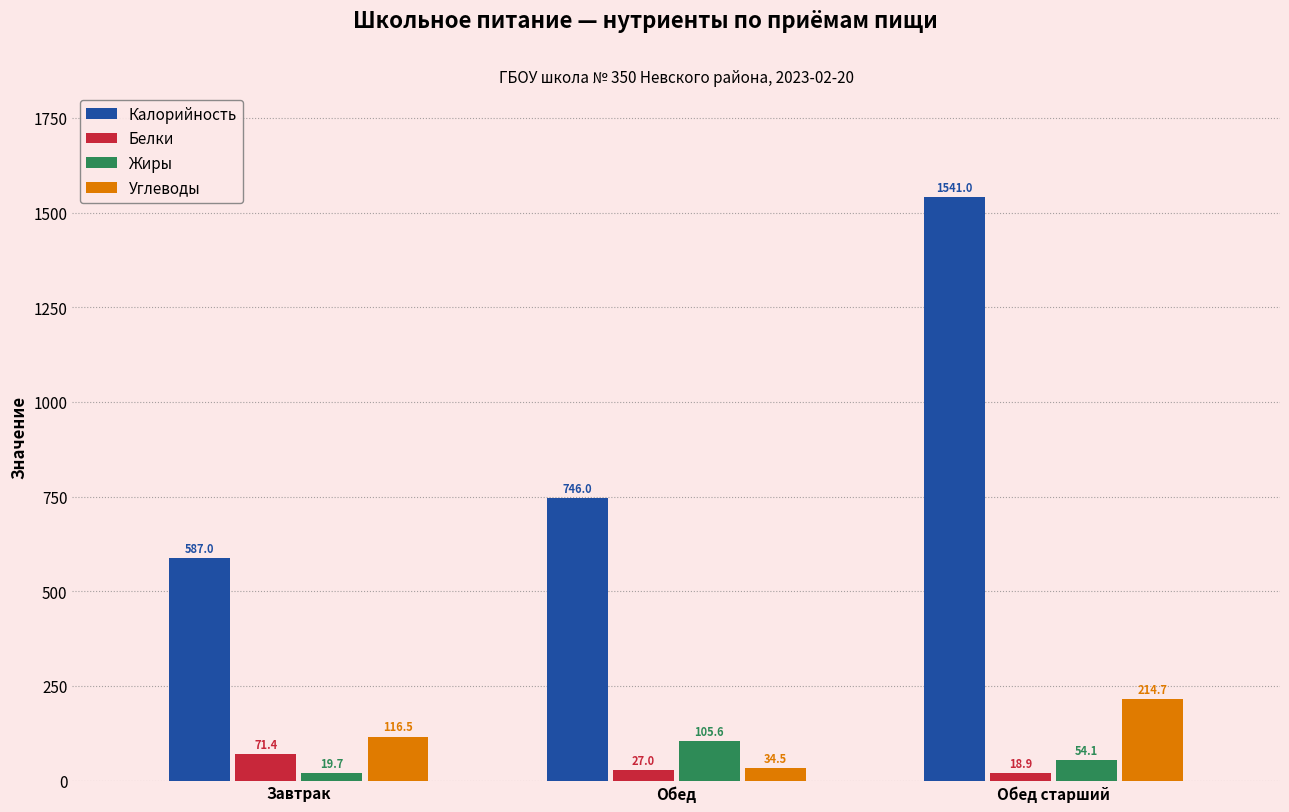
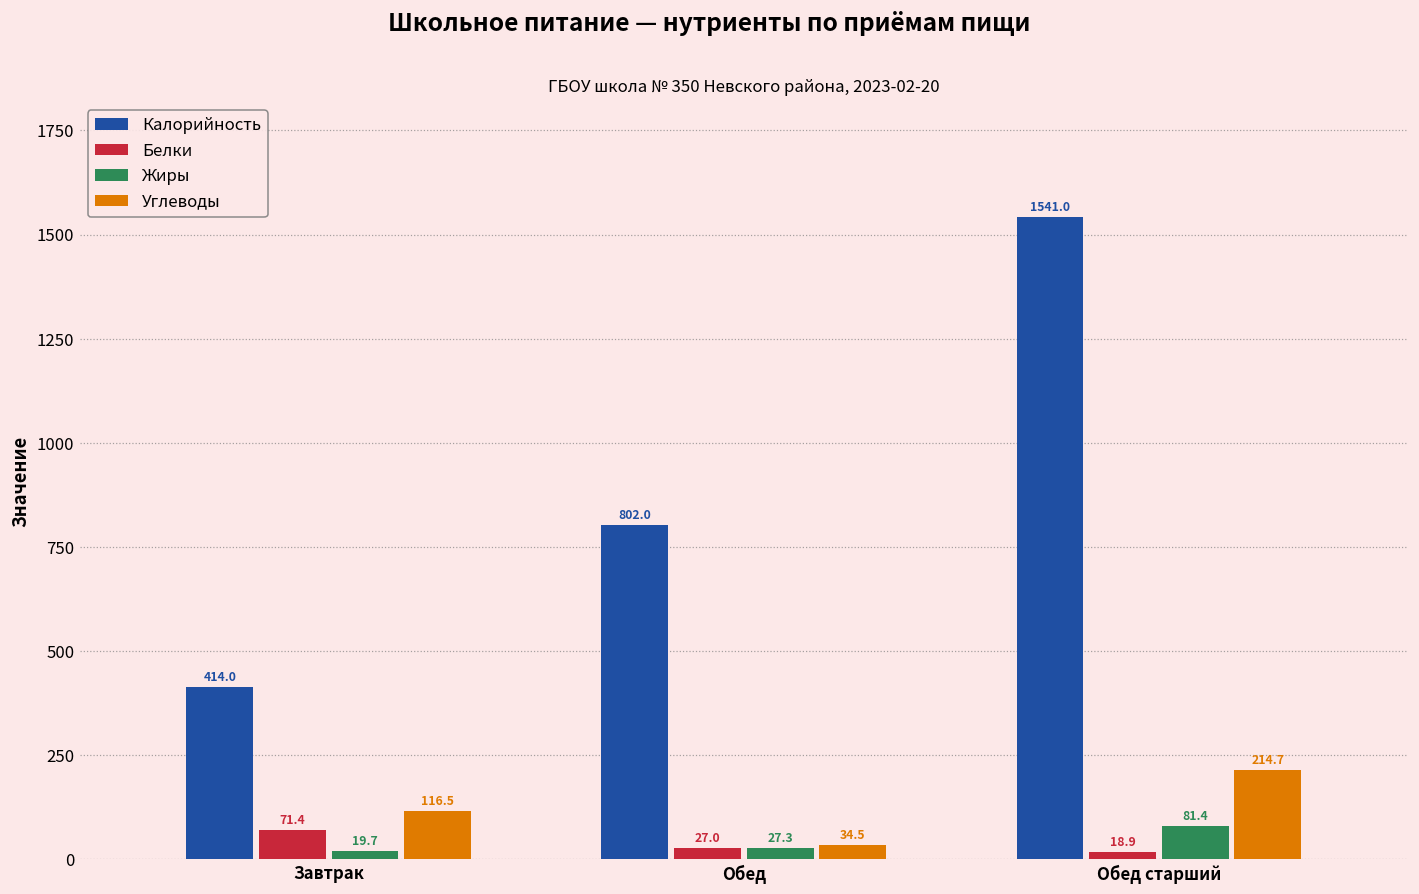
  {
    "Калорийность": {
-     "Завтрак": 587.0,
-     "Обед": 746.0,
+     "Завтрак": 414.0,
+     "Обед": 802.0,
      "Обед старший": 1541.0
    },
    "Белки": {
      "Завтрак": 71.4,
      "Обед": 27.0,
      "Обед старший": 18.9
    },
    "Жиры": {
      "Завтрак": 19.7,
-     "Обед": 105.6,
-     "Обед старший": 54.1
+     "Обед": 27.3,
+     "Обед старший": 81.4
    },
    "Углеводы": {
      "Завтрак": 116.5,
      "Обед": 34.5,
      "Обед старший": 214.7
    }
  }
